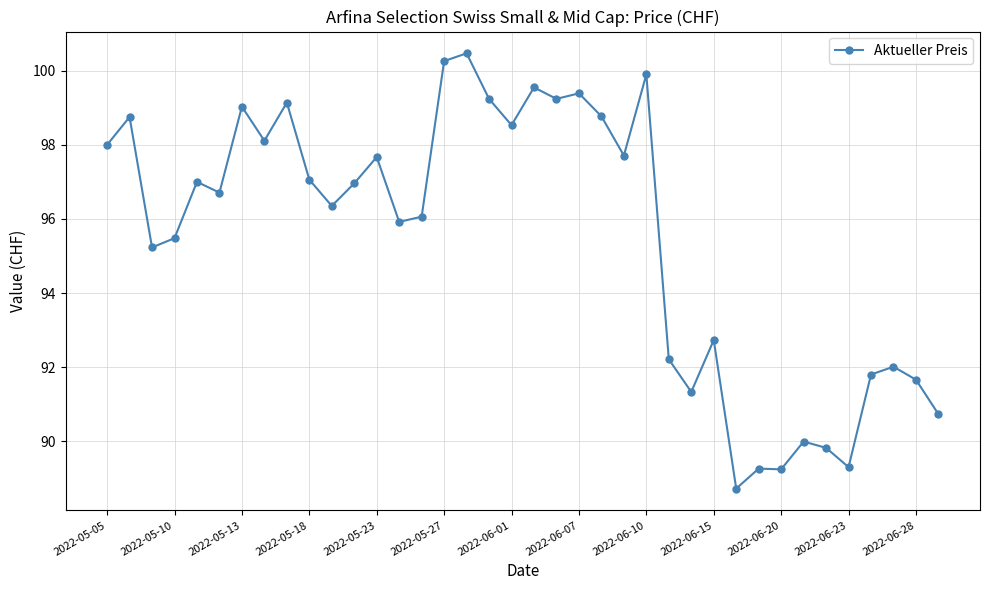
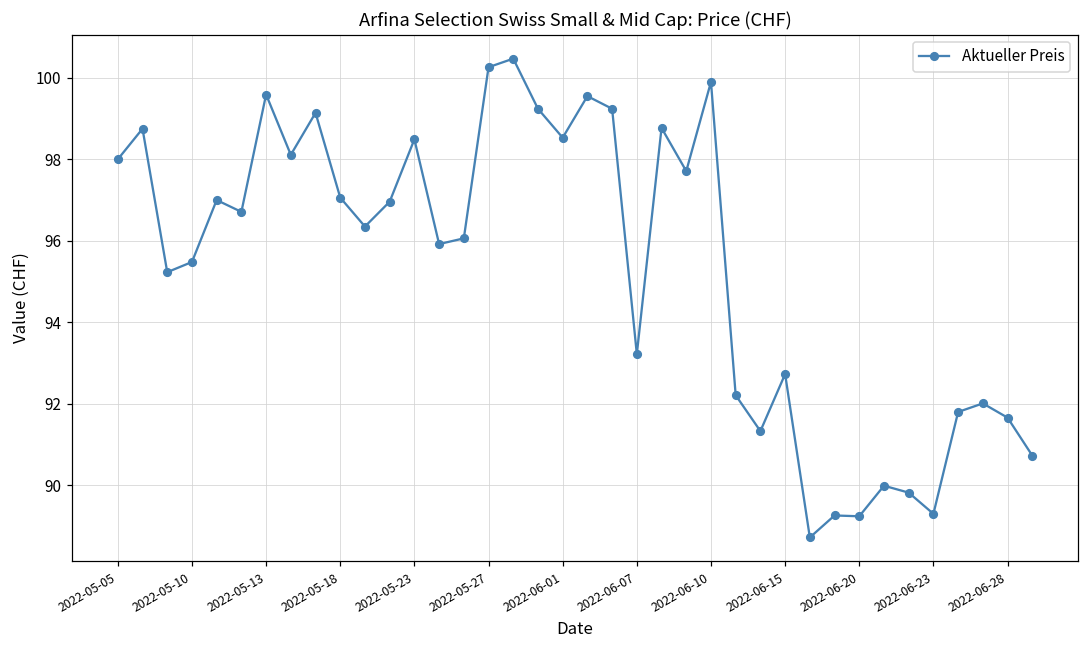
  {
    "2022-05-05": 98.0,
    "2022-05-10": 95.5,
-   "2022-05-13": 99.0,
+   "2022-05-13": 99.6,
    "2022-05-18": 97.1,
-   "2022-05-23": 97.7,
+   "2022-05-23": 98.5,
    "2022-05-27": 100.3,
    "2022-06-01": 98.5,
-   "2022-06-07": 99.4,
+   "2022-06-07": 93.2,
    "2022-06-10": 99.9,
    "2022-06-15": 92.7,
    "2022-06-20": 89.2,
    "2022-06-23": 89.3,
    "2022-06-28": 91.7
  }
